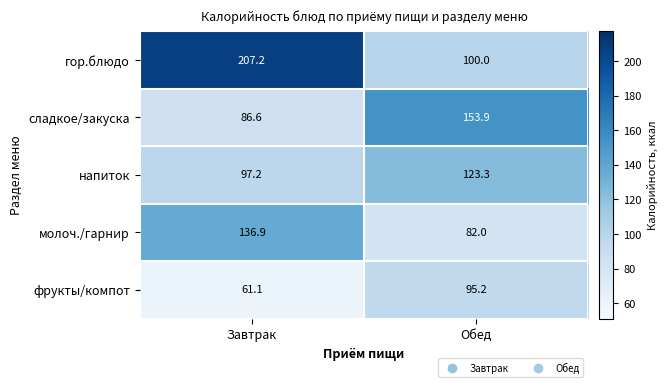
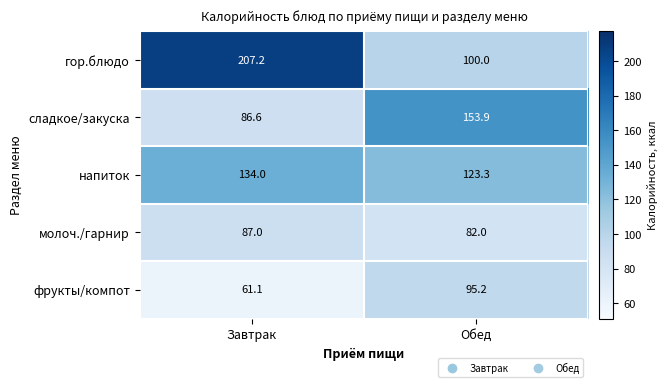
  {
    "гор.блюдо": {
      "Завтрак": 207.2,
      "Обед": 100.0
    },
    "сладкое/закуска": {
      "Завтрак": 86.6,
      "Обед": 153.9
    },
    "напиток": {
-     "Завтрак": 97.2,
+     "Завтрак": 134.0,
      "Обед": 123.3
    },
    "молоч./гарнир": {
-     "Завтрак": 136.9,
+     "Завтрак": 87.0,
      "Обед": 82.0
    },
    "фрукты/компот": {
      "Завтрак": 61.1,
      "Обед": 95.2
    }
  }
